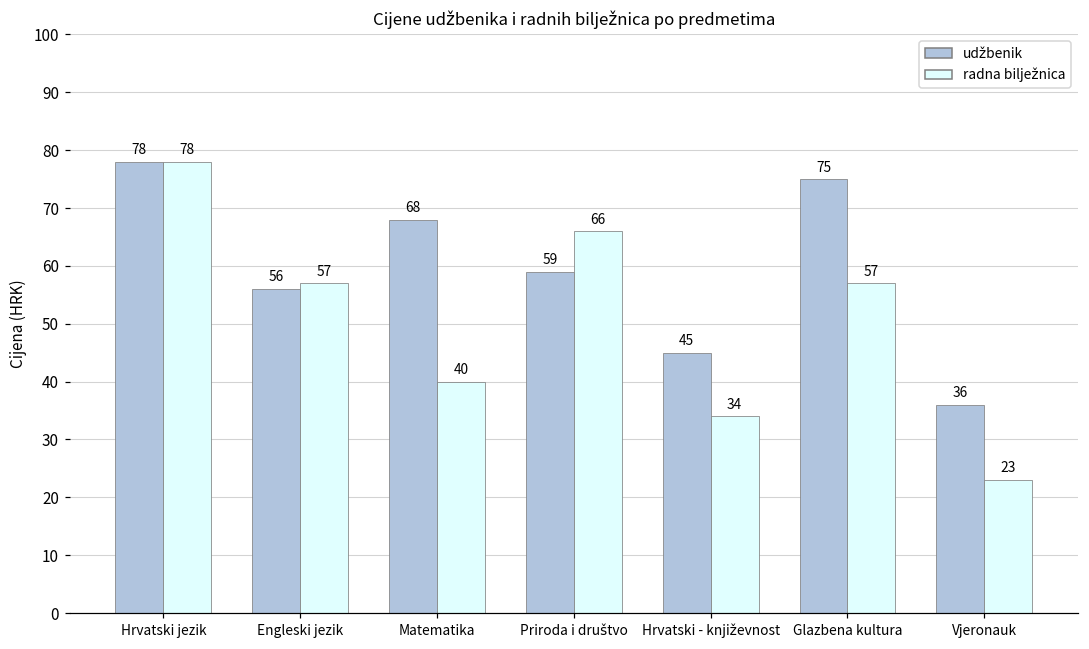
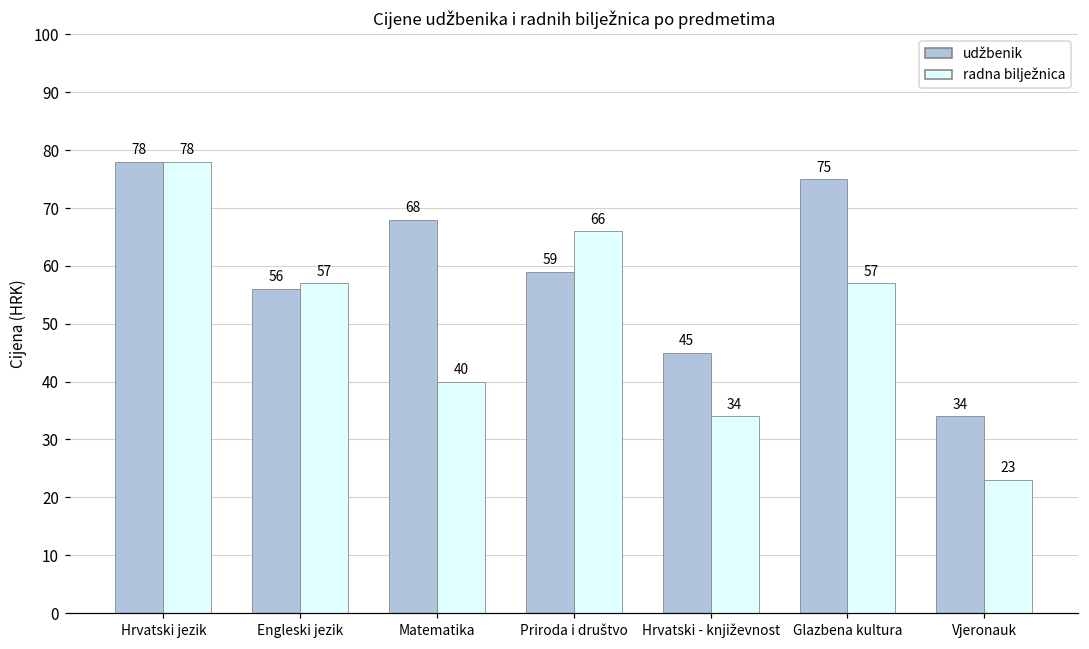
  {
    "udžbenik": {
      "Hrvatski jezik": 78,
      "Engleski jezik": 56,
      "Matematika": 68,
      "Priroda i društvo": 59,
      "Hrvatski - književnost": 45,
      "Glazbena kultura": 75,
-     "Vjeronauk": 36
+     "Vjeronauk": 34
    },
    "radna bilježnica": {
      "Hrvatski jezik": 78,
      "Engleski jezik": 57,
      "Matematika": 40,
      "Priroda i društvo": 66,
      "Hrvatski - književnost": 34,
      "Glazbena kultura": 57,
      "Vjeronauk": 23
    }
  }
